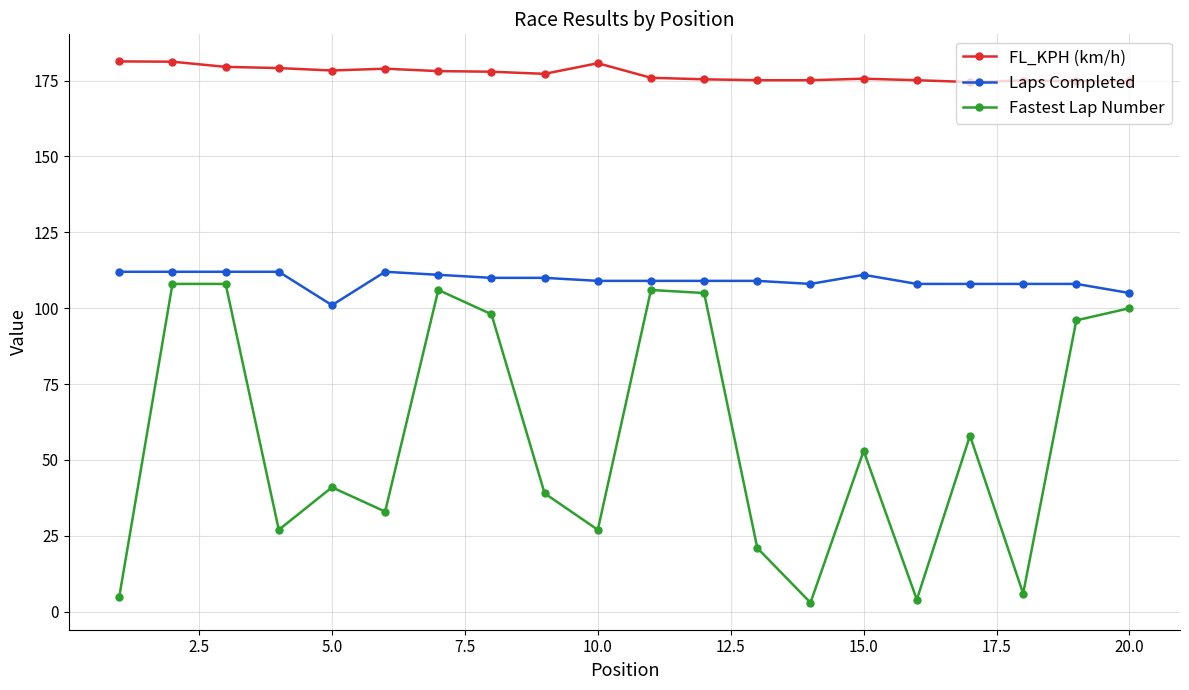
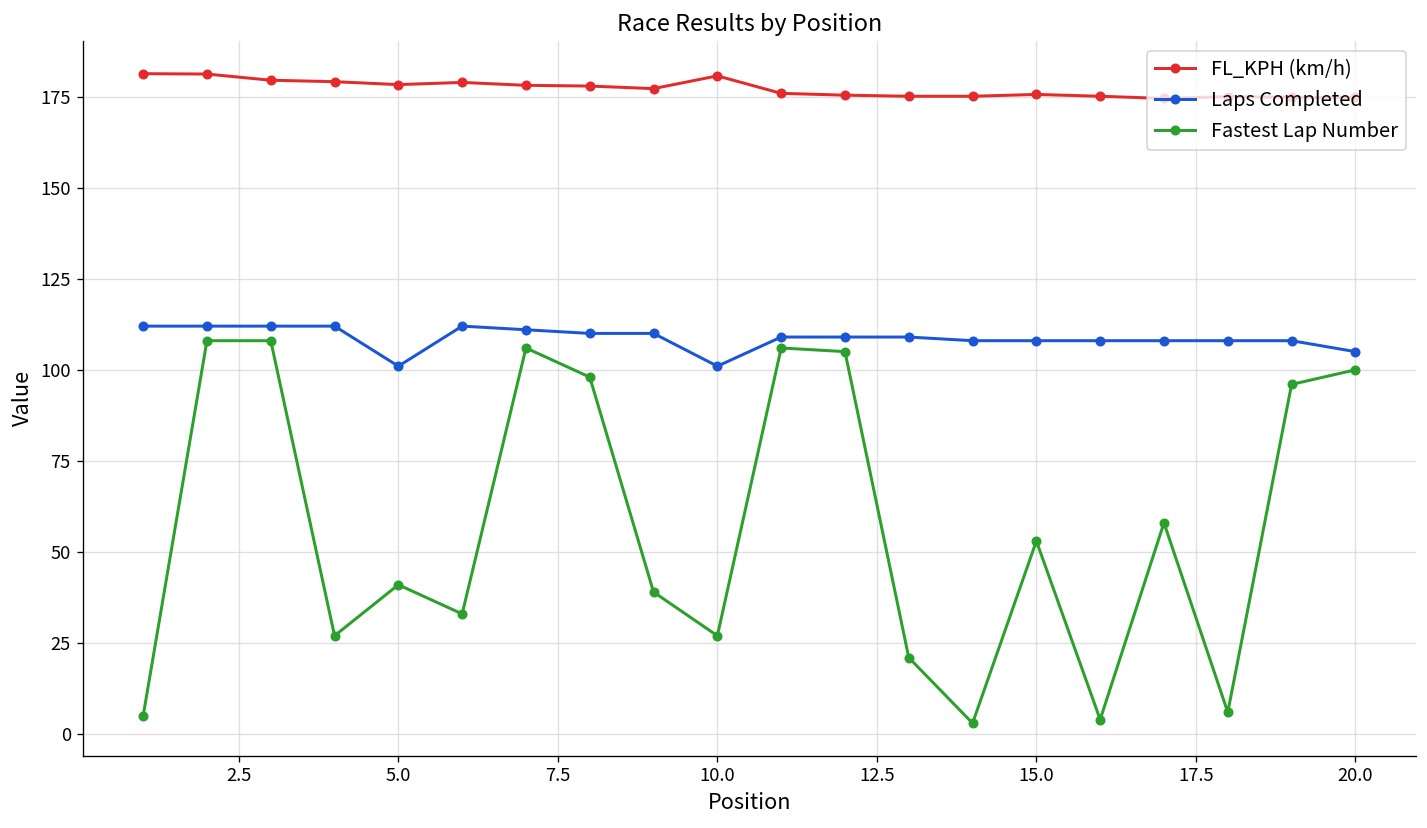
  {
    "FL_KPH (km/h)": {
      "5.0": 178,
      "10.0": 181,
      "15.0": 176
    },
    "Laps Completed": {
      "5.0": 101,
-     "10.0": 109,
-     "15.0": 111,
+     "10.0": 101,
+     "15.0": 108,
      "20.0": 105
    },
    "Fastest Lap Number": {
      "5.0": 41,
      "10.0": 27,
      "15.0": 53,
      "20.0": 100
    }
  }
